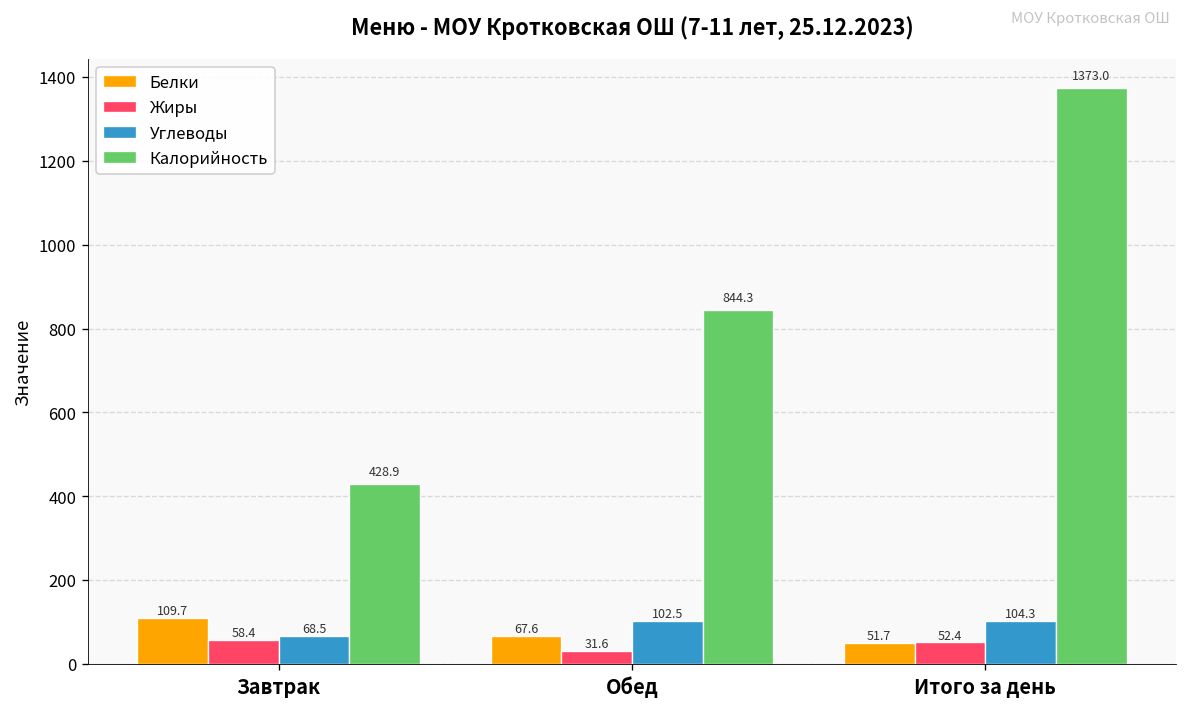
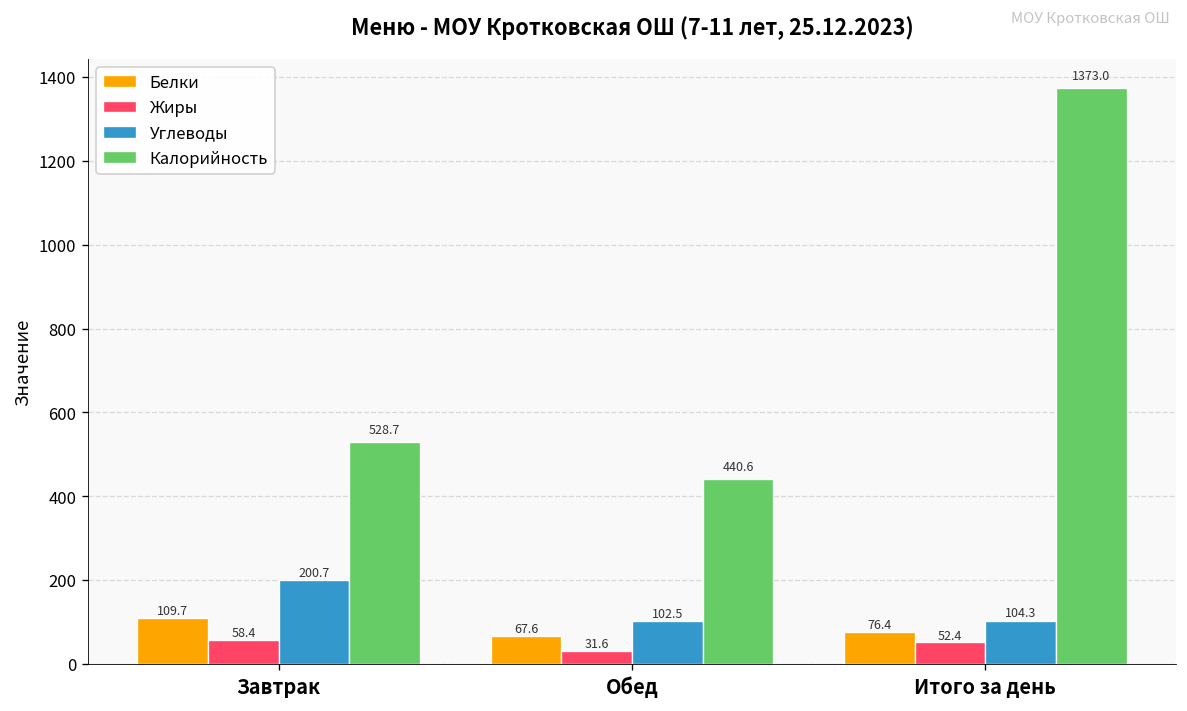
  {
    "Белки": {
      "Завтрак": 109.7,
      "Обед": 67.6,
-     "Итого за день": 51.7
+     "Итого за день": 76.4
    },
    "Жиры": {
      "Завтрак": 58.4,
      "Обед": 31.6,
      "Итого за день": 52.4
    },
    "Углеводы": {
-     "Завтрак": 68.5,
+     "Завтрак": 200.7,
      "Обед": 102.5,
      "Итого за день": 104.3
    },
    "Калорийность": {
-     "Завтрак": 428.9,
-     "Обед": 844.3,
+     "Завтрак": 528.7,
+     "Обед": 440.6,
      "Итого за день": 1373.0
    }
  }
